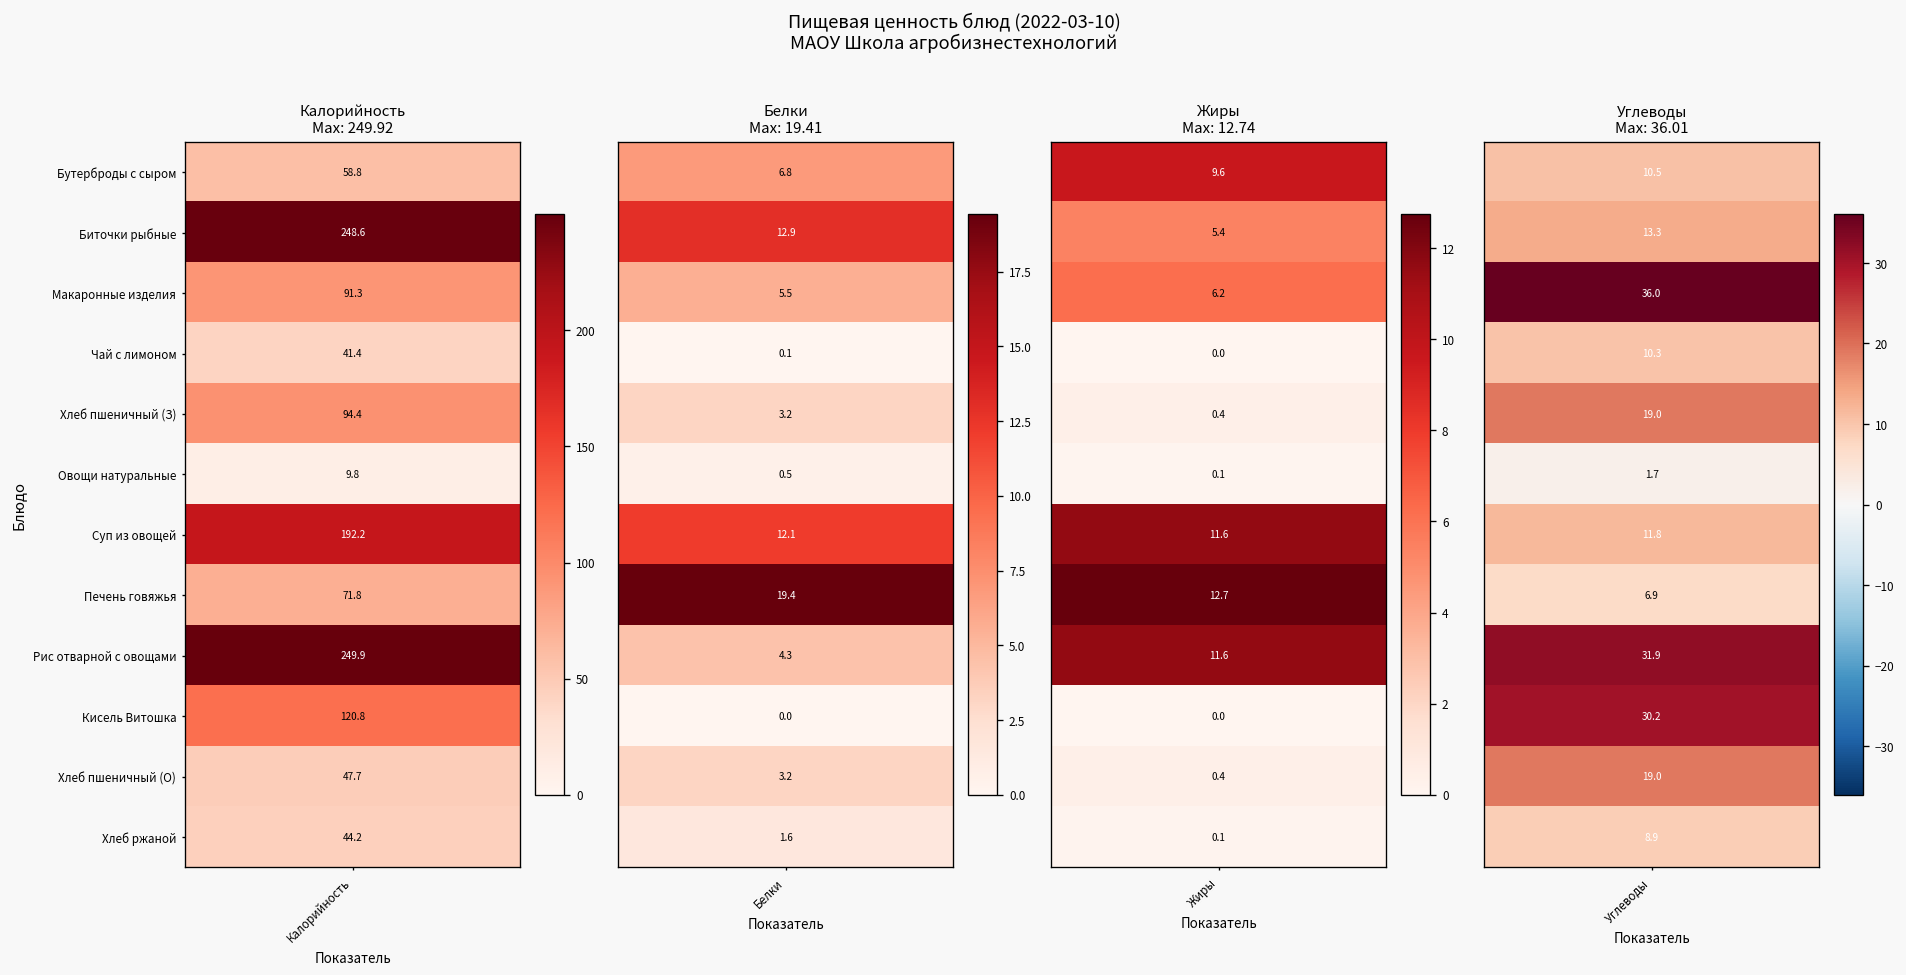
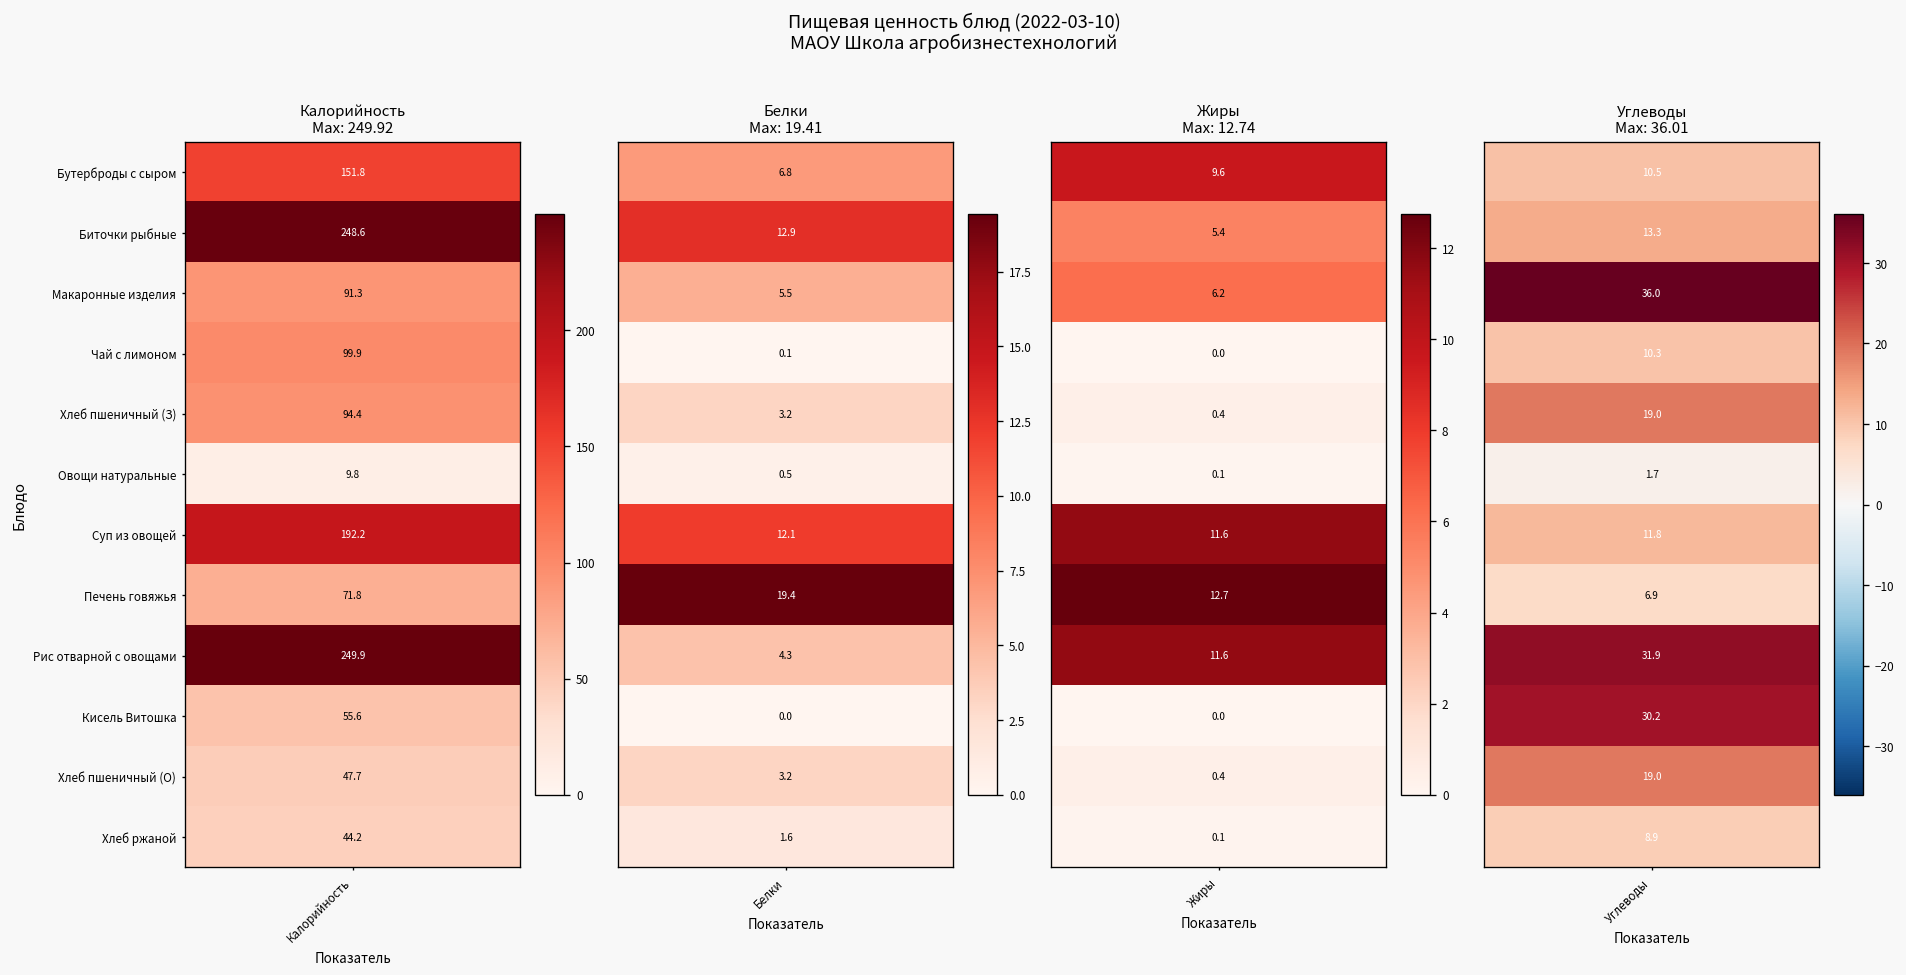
  {
    "Калорийность Max: 249.92": {
      "Бутерброды с сыром": {
-       "Калорийность": 58.8
+       "Калорийность": 151.8
      },
      "Биточки рыбные": {
        "Калорийность": 248.6
      },
      "Макаронные изделия": {
        "Калорийность": 91.3
      },
      "Чай с лимоном": {
-       "Калорийность": 41.4
+       "Калорийность": 99.9
      },
      "Хлеб пшеничный (З)": {
        "Калорийность": 94.4
      },
      "Овощи натуральные": {
        "Калорийность": 9.8
      },
      "Суп из овощей": {
        "Калорийность": 192.2
      },
      "Печень говяжья": {
        "Калорийность": 71.8
      },
      "Рис отварной с овощами": {
        "Калорийность": 249.9
      },
      "Кисель Витошка": {
-       "Калорийность": 120.8
+       "Калорийность": 55.6
      },
      "Хлеб пшеничный (О)": {
        "Калорийность": 47.7
      },
      "Хлеб ржаной": {
        "Калорийность": 44.2
      }
    }
  }
